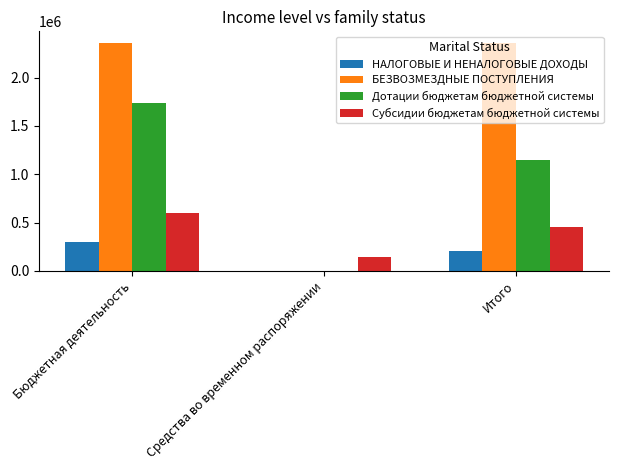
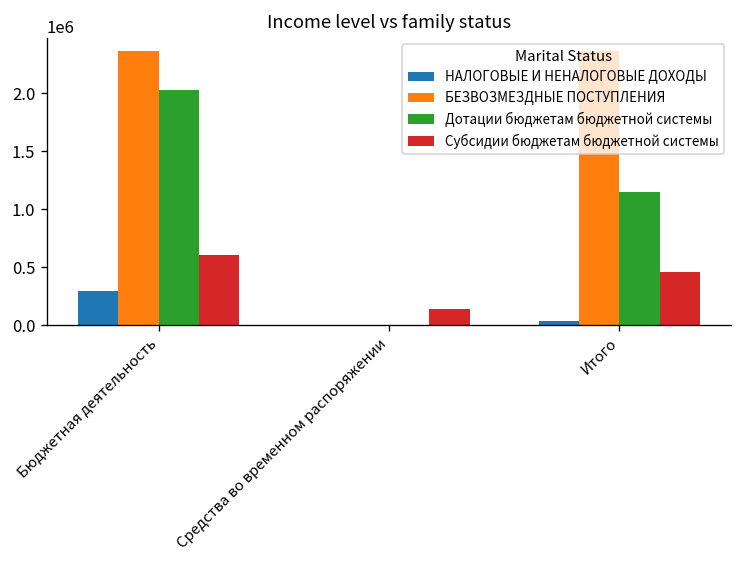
  {
    "НАЛОГОВЫЕ И НЕНАЛОГОВЫЕ ДОХОДЫ": {
      "Бюджетная деятельность": 300000,
      "Средства во временном распоряжении": 0,
-     "Итого": 200000
+     "Итого": 0
    },
    "БЕЗВОЗМЕЗДНЫЕ ПОСТУПЛЕНИЯ": {
      "Бюджетная деятельность": 2400000,
      "Средства во временном распоряжении": 0
    },
    "Дотации бюджетам бюджетной системы": {
-     "Бюджетная деятельность": 1700000,
+     "Бюджетная деятельность": 2000000,
      "Средства во временном распоряжении": 0,
      "Итого": 1100000
    },
    "Субсидии бюджетам бюджетной системы": {
      "Бюджетная деятельность": 600000,
      "Средства во временном распоряжении": 100000,
      "Итого": 500000
    }
  }
